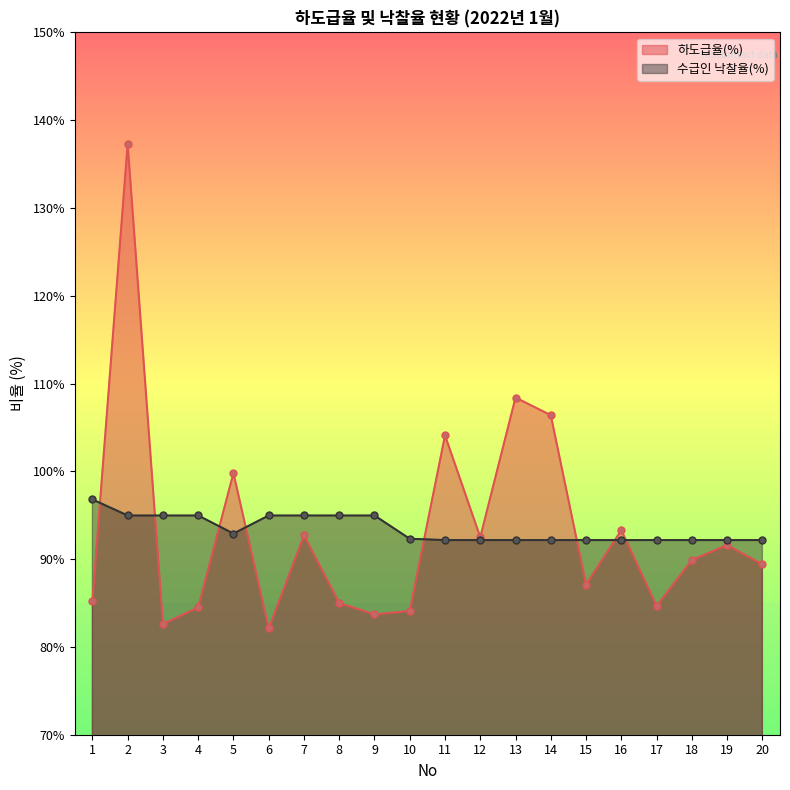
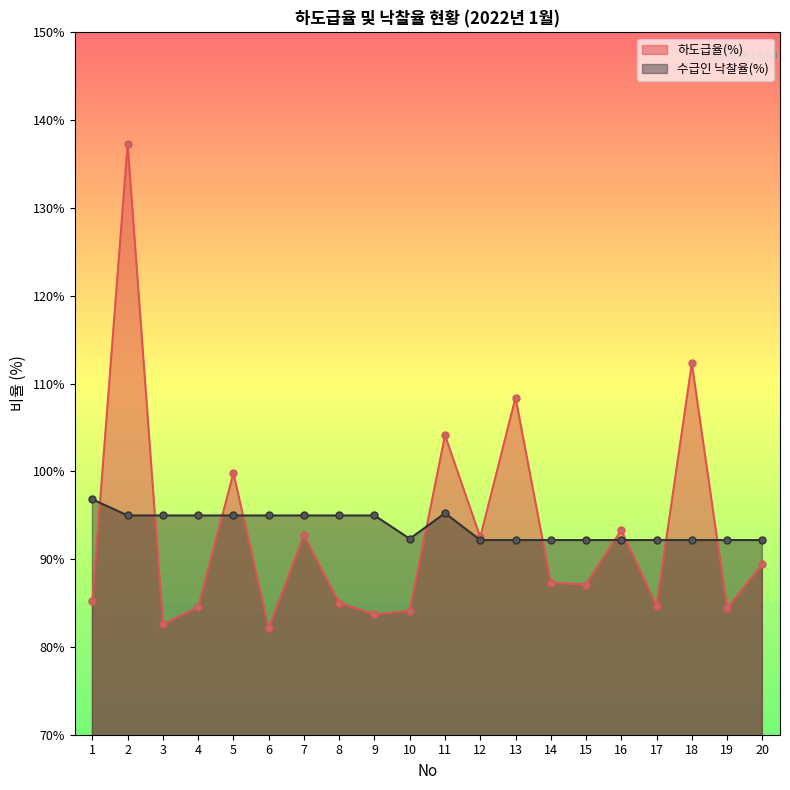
  {
    "하도급율(%)": {
      "1": "85%",
      "2": "137%",
      "3": "83%",
      "4": "85%",
      "5": "100%",
      "6": "82%",
      "7": "93%",
      "8": "85%",
      "9": "84%",
      "10": "84%",
      "11": "104%",
      "12": "93%",
      "13": "108%",
-     "14": "106%",
+     "14": "87%",
      "15": "87%",
      "16": "93%",
      "17": "85%",
-     "18": "90%",
-     "19": "92%",
+     "18": "112%",
+     "19": "84%",
      "20": "89%"
    },
    "수급인 낙찰율(%)": {
      "1": "97%",
      "2": "95%",
      "3": "95%",
      "4": "95%",
-     "5": "93%",
+     "5": "95%",
      "6": "95%",
      "7": "95%",
      "8": "95%",
      "9": "95%",
      "10": "92%",
-     "11": "92%",
+     "11": "95%",
      "12": "92%",
      "13": "92%",
      "14": "92%",
      "15": "92%",
      "16": "92%",
      "17": "92%",
      "18": "92%",
      "19": "92%",
      "20": "92%"
    }
  }
